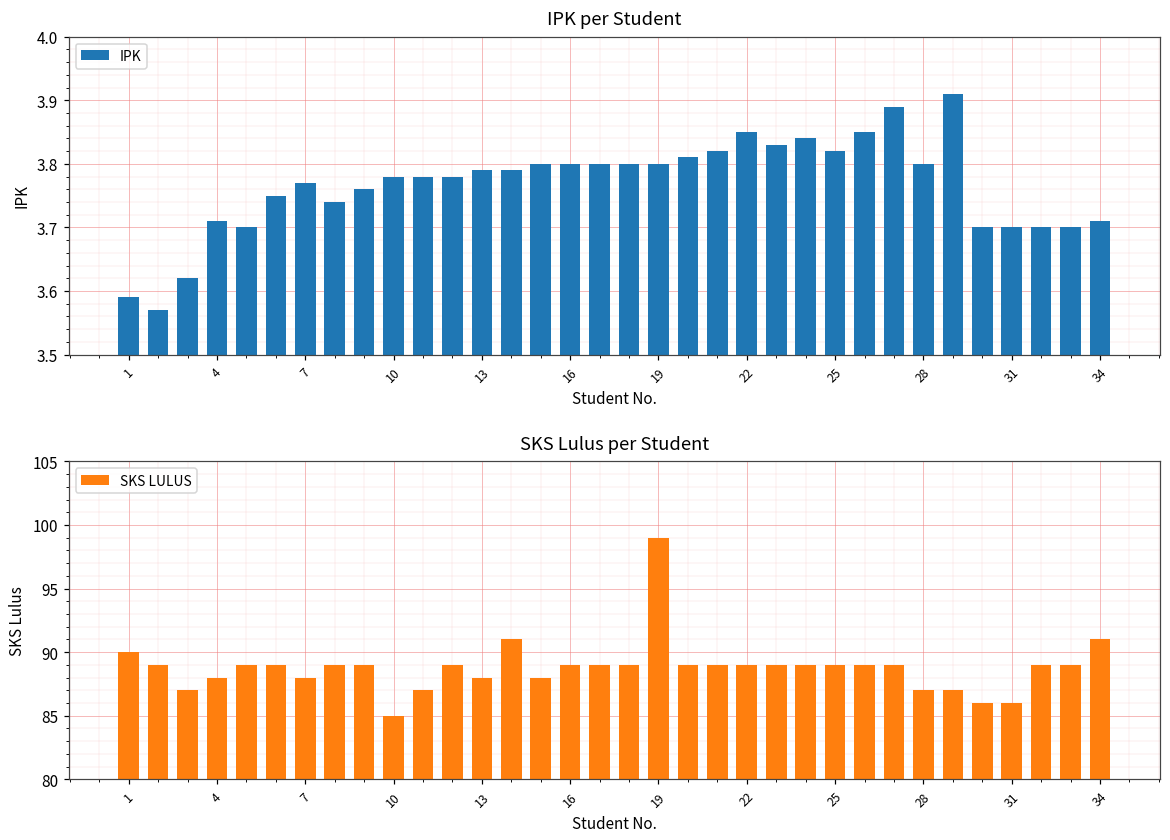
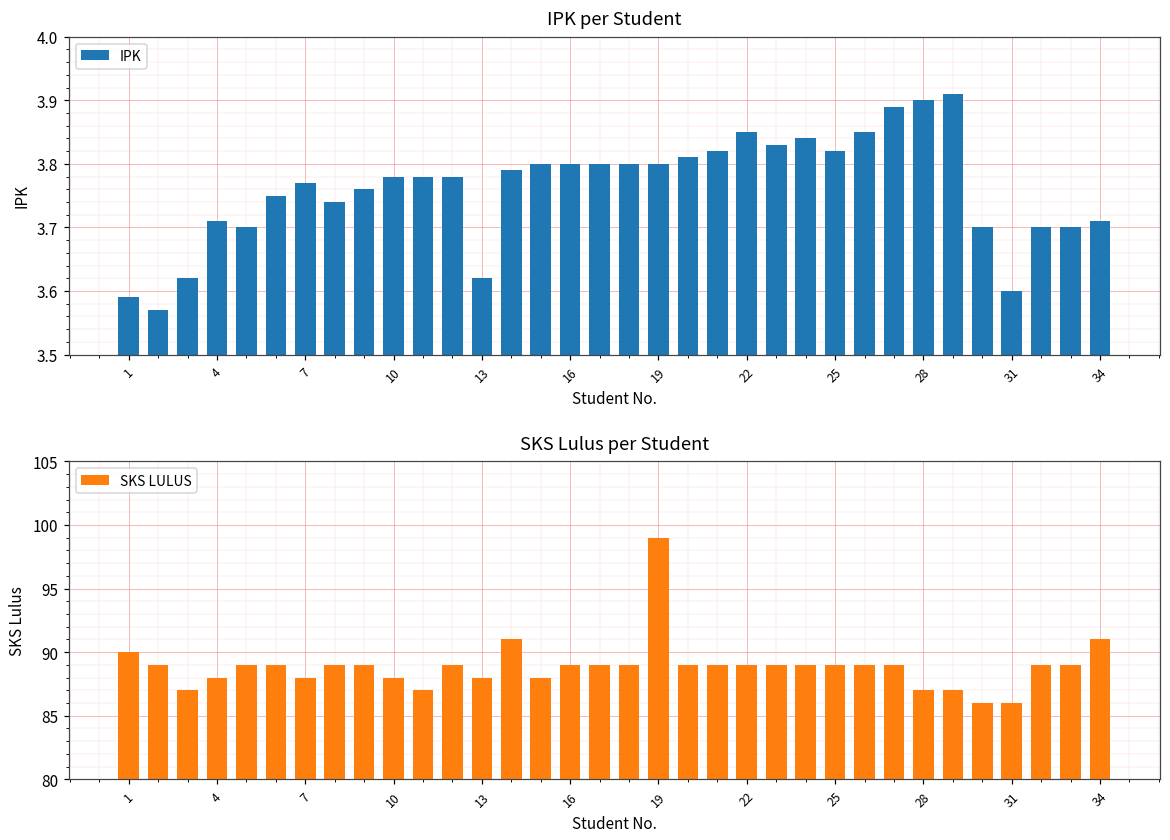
  {
    "IPK per Student": {
      "1": 3.59,
      "4": 3.71,
      "7": 3.77,
      "10": 3.78,
-     "13": 3.79,
+     "13": 3.62,
      "16": 3.80,
      "19": 3.80,
      "22": 3.85,
      "25": 3.82,
-     "28": 3.8,
-     "31": 3.7,
+     "28": 3.9,
+     "31": 3.6,
      "34": 3.71
    },
    "SKS Lulus per Student": {
      "1": 90,
      "4": 88,
      "7": 88,
-     "10": 85,
+     "10": 88,
      "13": 88,
      "16": 89,
      "19": 99,
      "22": 89,
      "25": 89,
      "28": 87,
      "31": 86,
      "34": 91
    }
  }
